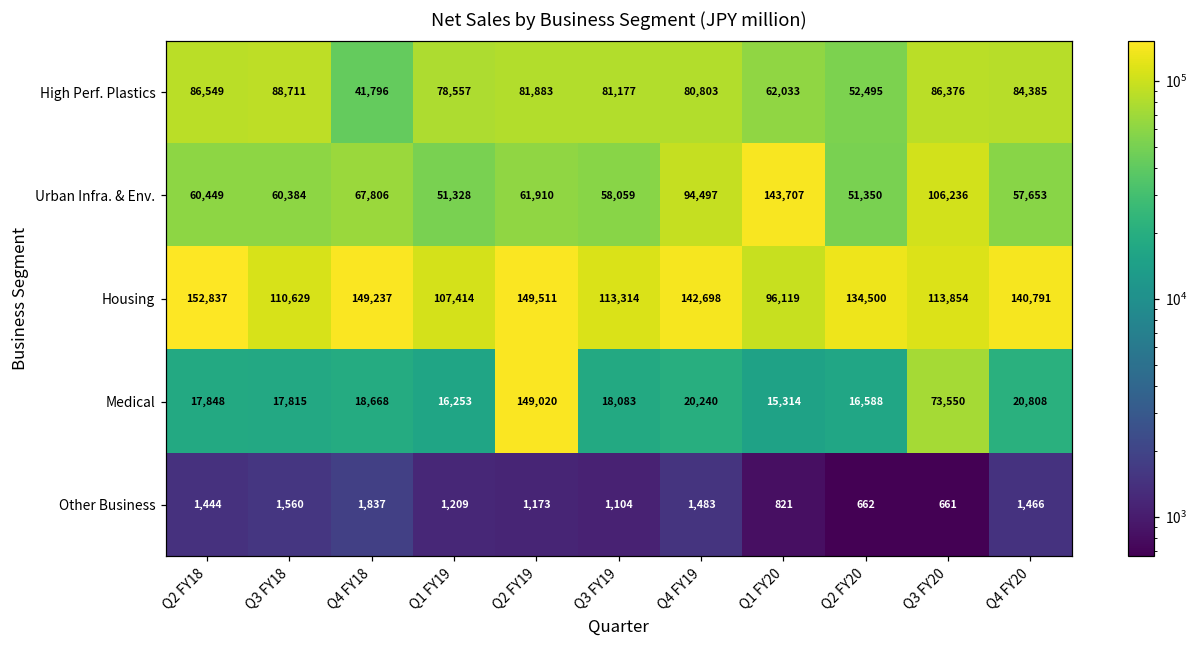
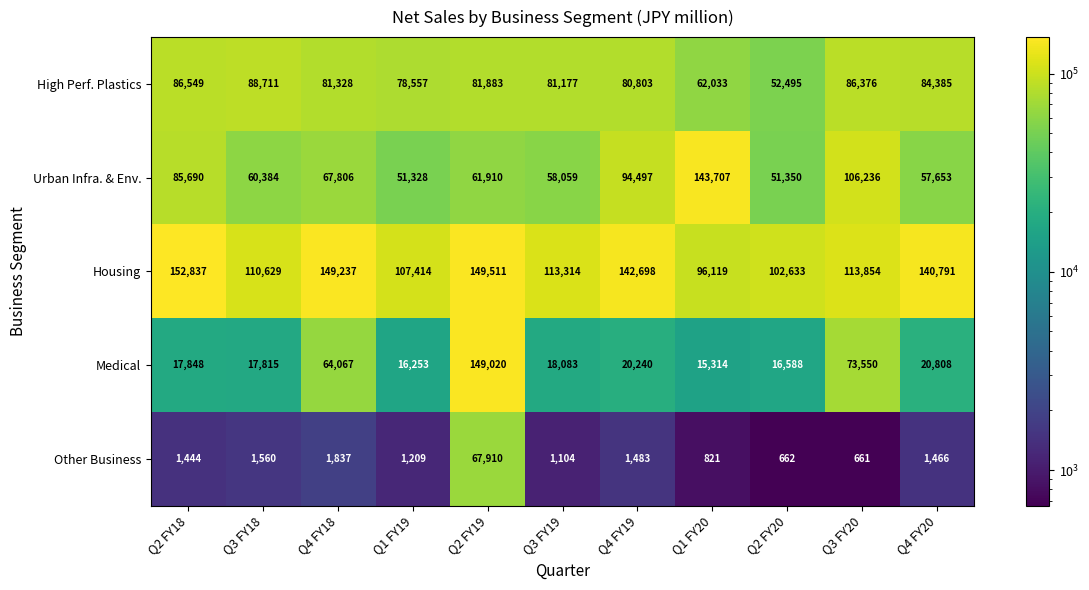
  {
    "High Perf. Plastics": {
      "Q2 FY18": "86,549",
      "Q3 FY18": "88,711",
-     "Q4 FY18": "41,796",
+     "Q4 FY18": "81,328",
      "Q1 FY19": "78,557",
      "Q2 FY19": "81,883",
      "Q3 FY19": "81,177",
      "Q4 FY19": "80,803",
      "Q1 FY20": "62,033",
      "Q2 FY20": "52,495",
      "Q3 FY20": "86,376",
      "Q4 FY20": "84,385"
    },
    "Urban Infra. & Env.": {
-     "Q2 FY18": "60,449",
+     "Q2 FY18": "85,690",
      "Q3 FY18": "60,384",
      "Q4 FY18": "67,806",
      "Q1 FY19": "51,328",
      "Q2 FY19": "61,910",
      "Q3 FY19": "58,059",
      "Q4 FY19": "94,497",
      "Q1 FY20": "143,707",
      "Q2 FY20": "51,350",
      "Q3 FY20": "106,236",
      "Q4 FY20": "57,653"
    },
    "Housing": {
      "Q2 FY18": "152,837",
      "Q3 FY18": "110,629",
      "Q4 FY18": "149,237",
      "Q1 FY19": "107,414",
      "Q2 FY19": "149,511",
      "Q3 FY19": "113,314",
      "Q4 FY19": "142,698",
      "Q1 FY20": "96,119",
-     "Q2 FY20": "134,500",
+     "Q2 FY20": "102,633",
      "Q3 FY20": "113,854",
      "Q4 FY20": "140,791"
    },
    "Medical": {
      "Q2 FY18": "17,848",
      "Q3 FY18": "17,815",
-     "Q4 FY18": "18,668",
+     "Q4 FY18": "64,067",
      "Q1 FY19": "16,253",
      "Q2 FY19": "149,020",
      "Q3 FY19": "18,083",
      "Q4 FY19": "20,240",
      "Q1 FY20": "15,314",
      "Q2 FY20": "16,588",
      "Q3 FY20": "73,550",
      "Q4 FY20": "20,808"
    },
    "Other Business": {
      "Q2 FY18": "1,444",
      "Q3 FY18": "1,560",
      "Q4 FY18": "1,837",
      "Q1 FY19": "1,209",
-     "Q2 FY19": "1,173",
+     "Q2 FY19": "67,910",
      "Q3 FY19": "1,104",
      "Q4 FY19": "1,483",
      "Q1 FY20": "821",
      "Q2 FY20": "662",
      "Q3 FY20": "661",
      "Q4 FY20": "1,466"
    }
  }
